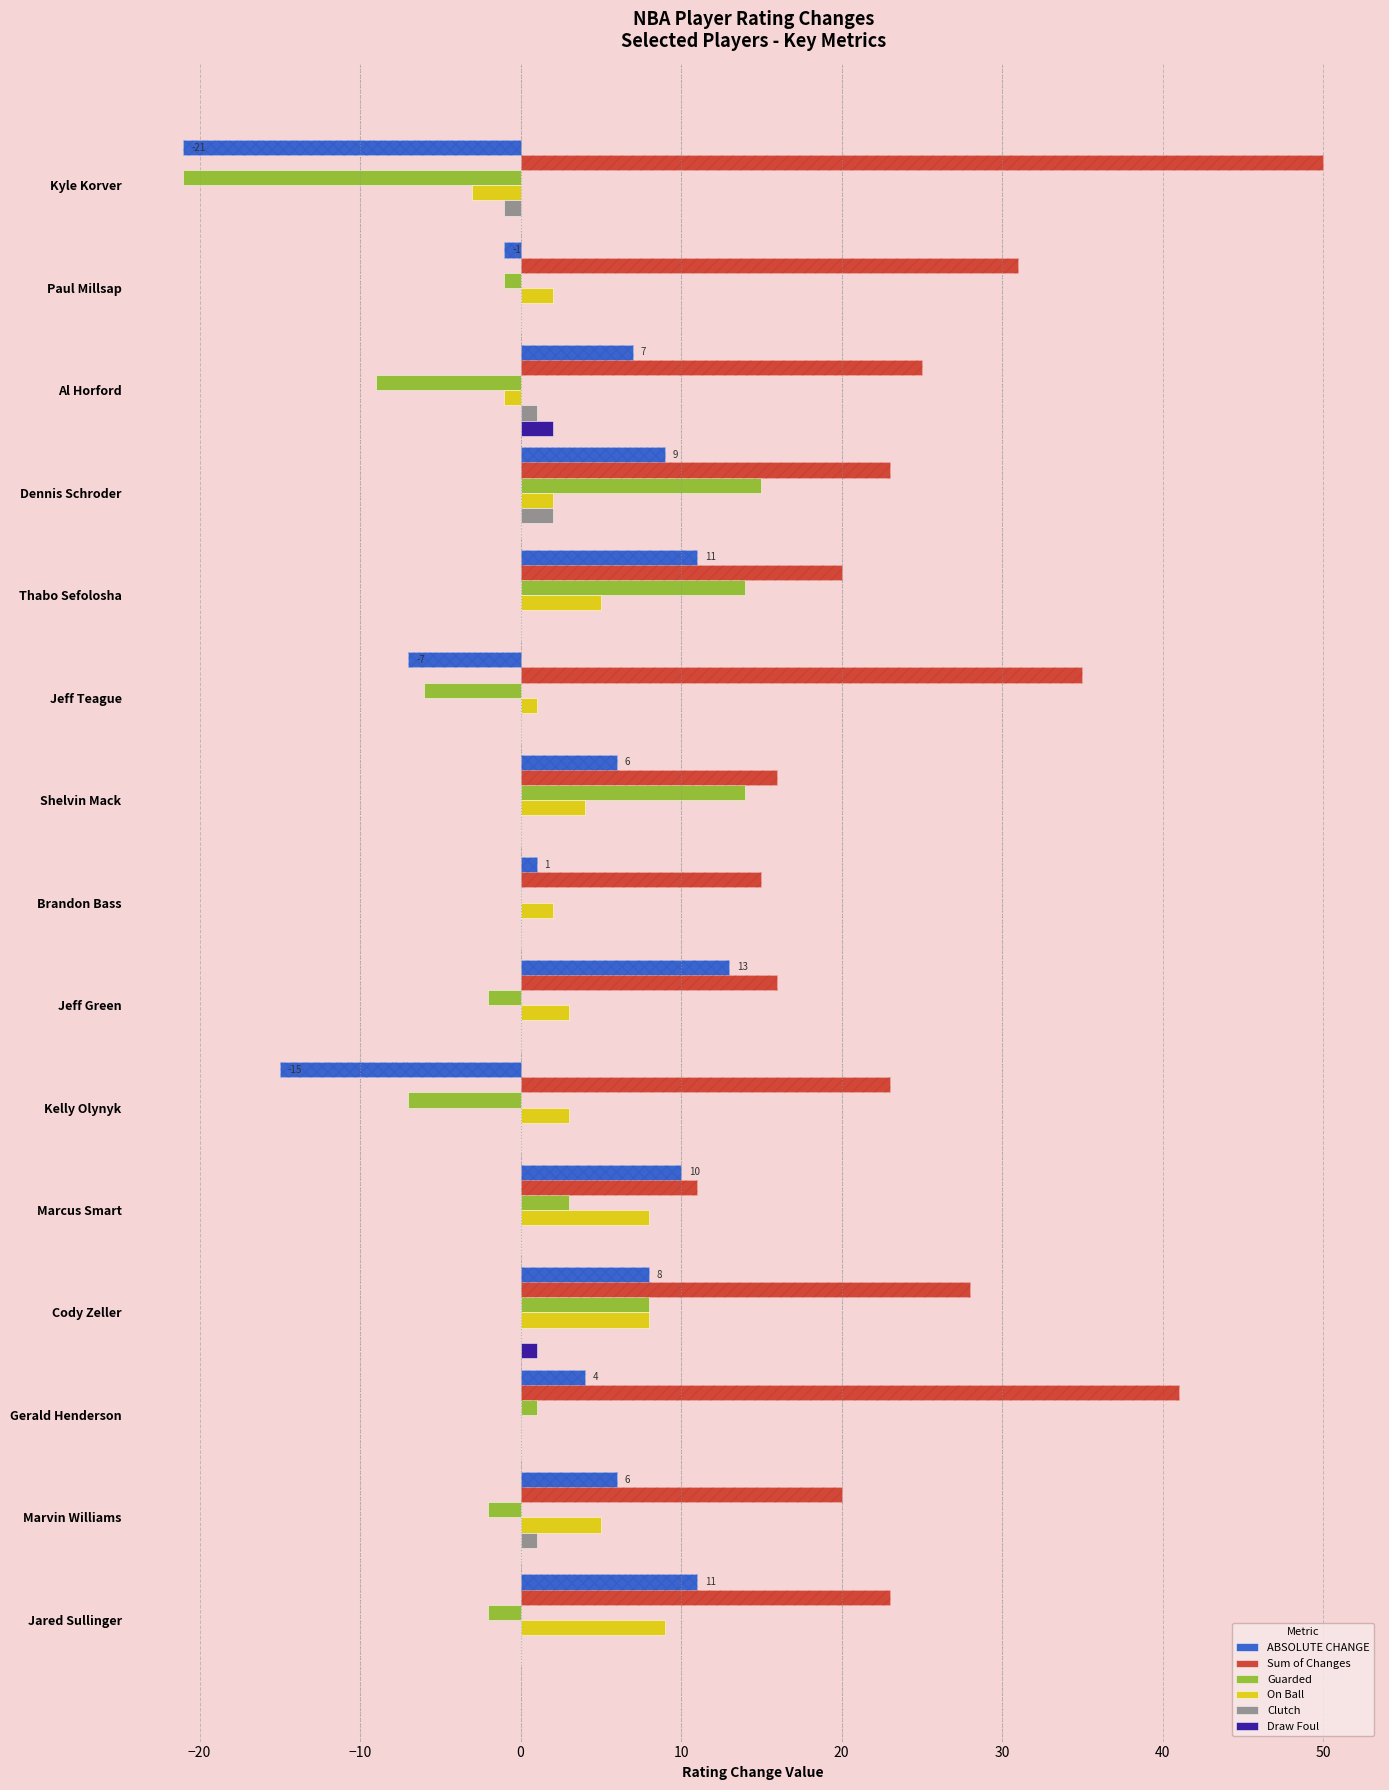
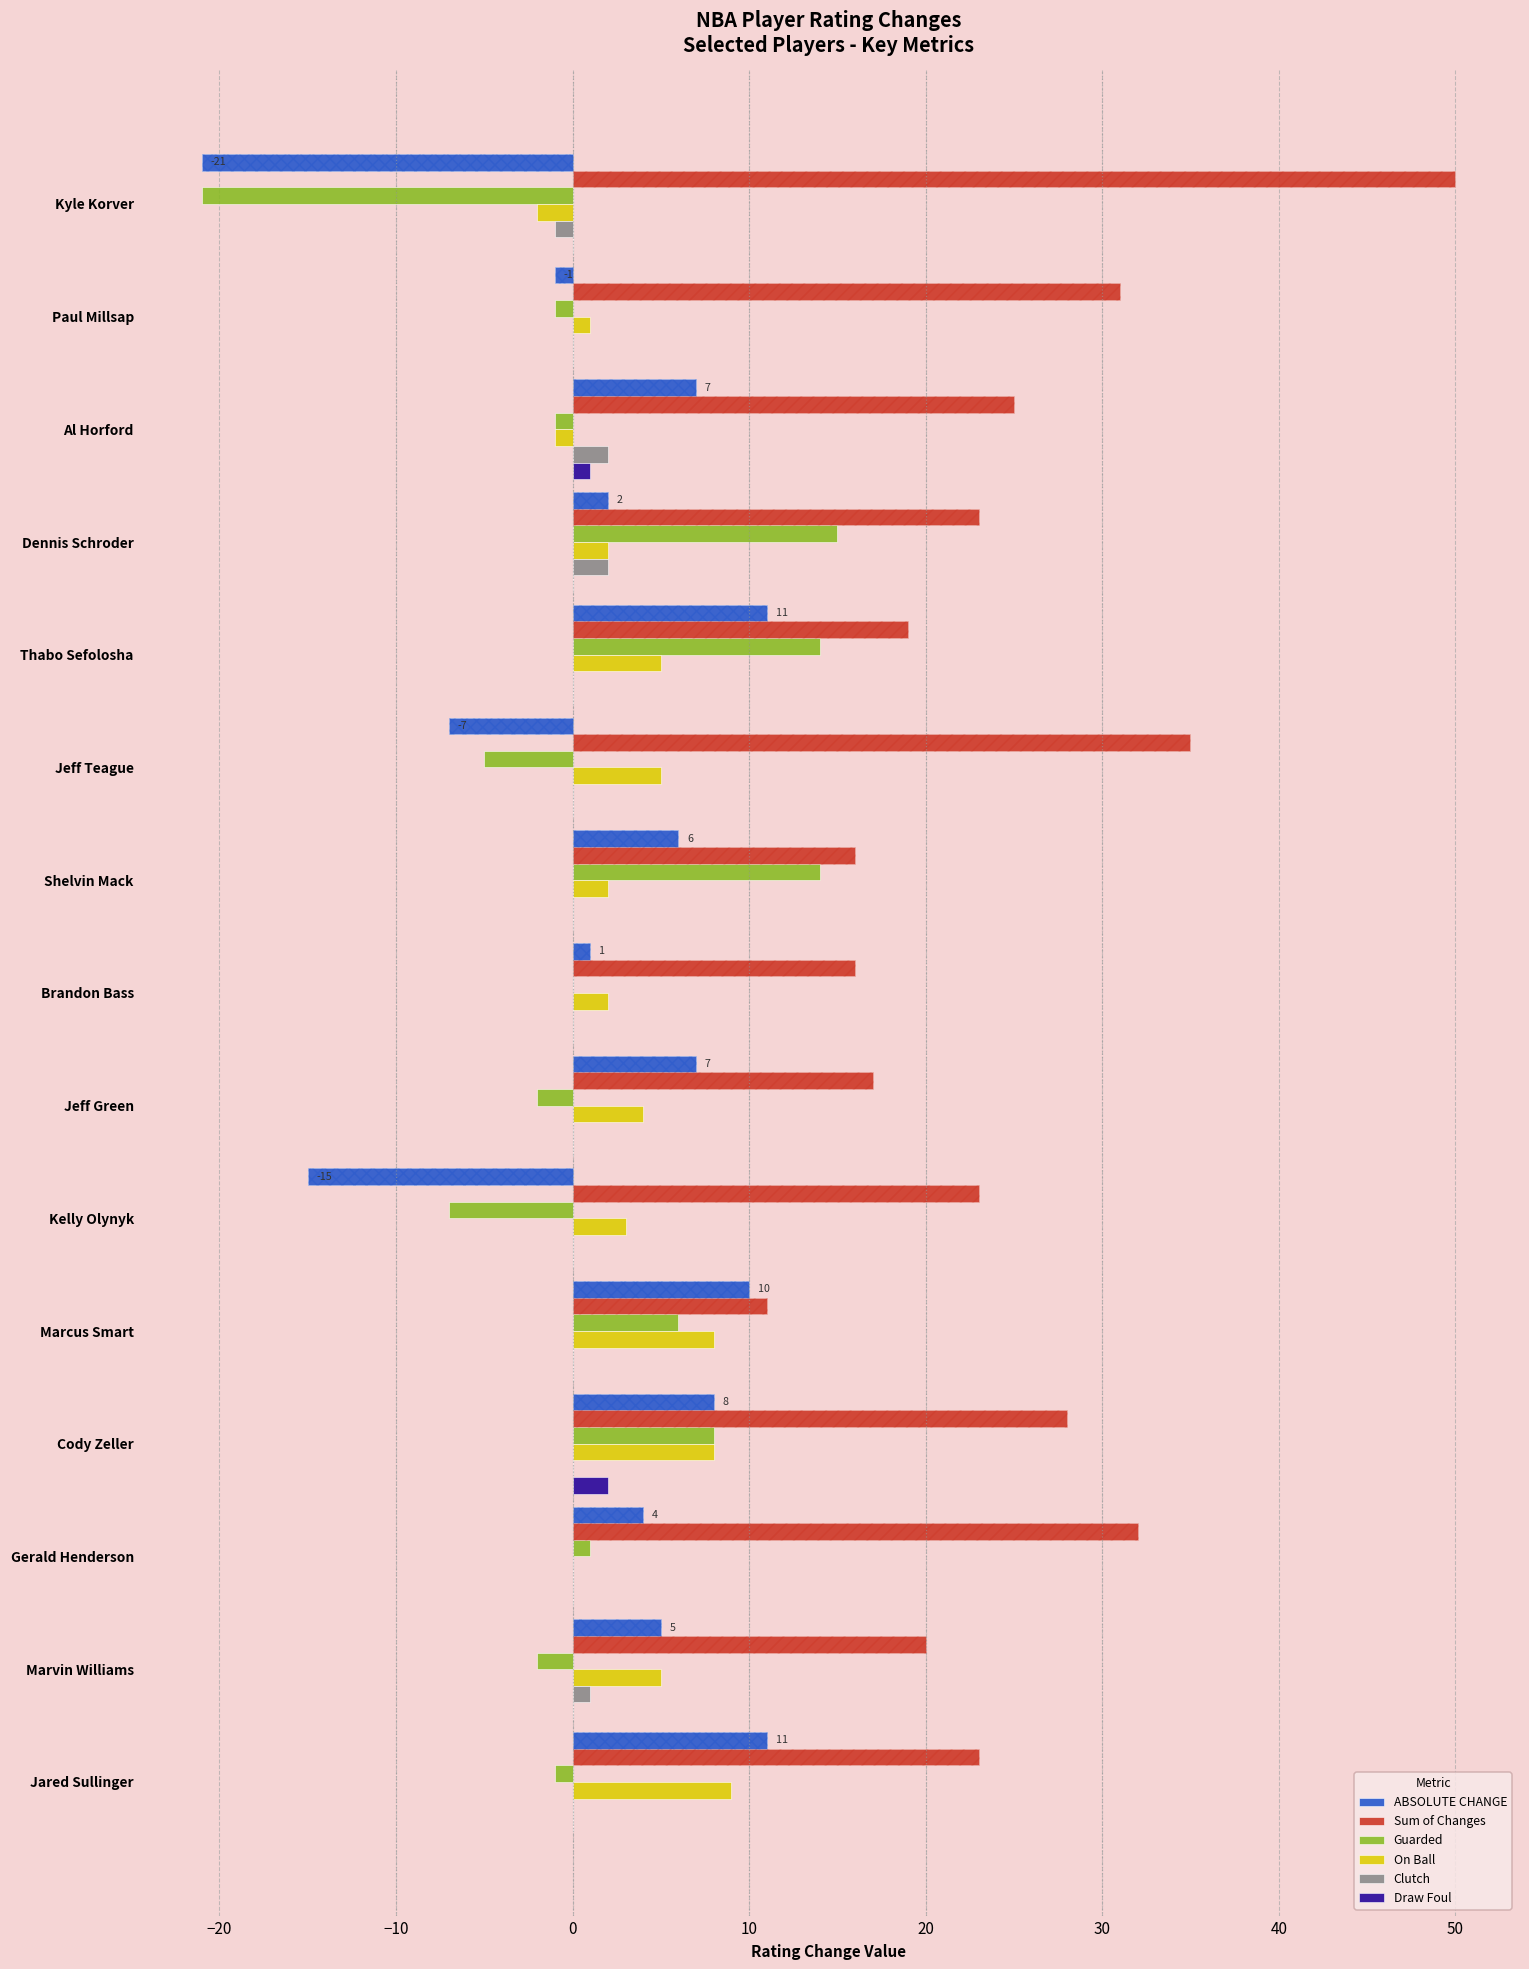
  {
    "ABSOLUTE CHANGE": {
      "Kyle Korver": -21,
      "Paul Millsap": -1,
      "Al Horford": 7,
-     "Dennis Schroder": 9,
+     "Dennis Schroder": 2,
      "Thabo Sefolosha": 11,
      "Jeff Teague": -7,
      "Shelvin Mack": 6,
      "Brandon Bass": 1,
-     "Jeff Green": 13,
+     "Jeff Green": 7,
      "Kelly Olynyk": -15,
      "Marcus Smart": 10,
      "Cody Zeller": 8,
      "Gerald Henderson": 4,
-     "Marvin Williams": 6,
+     "Marvin Williams": 5,
      "Jared Sullinger": 11
    },
    "Sum of Changes": {
      "Kyle Korver": 50,
      "Paul Millsap": 31,
      "Al Horford": 25,
      "Dennis Schroder": 23,
-     "Thabo Sefolosha": 20,
+     "Thabo Sefolosha": 19,
      "Jeff Teague": 35,
      "Shelvin Mack": 16,
-     "Brandon Bass": 15,
-     "Jeff Green": 16,
+     "Brandon Bass": 16,
+     "Jeff Green": 17,
      "Kelly Olynyk": 23,
      "Marcus Smart": 11,
      "Cody Zeller": 28,
-     "Gerald Henderson": 41,
+     "Gerald Henderson": 32,
      "Marvin Williams": 20,
      "Jared Sullinger": 23
    },
    "Guarded": {
-     "Al Horford": -9,
+     "Al Horford": -1,
      "Dennis Schroder": 15,
      "Thabo Sefolosha": 14,
-     "Jeff Teague": -6,
+     "Jeff Teague": -5,
      "Shelvin Mack": 14,
      "Brandon Bass": 0,
      "Jeff Green": -2,
      "Kelly Olynyk": -7,
-     "Marcus Smart": 3,
+     "Marcus Smart": 6,
      "Gerald Henderson": 1,
      "Marvin Williams": -2,
-     "Jared Sullinger": -2
+     "Jared Sullinger": -1
    },
    "On Ball": {
-     "Kyle Korver": -3,
-     "Paul Millsap": 2,
+     "Kyle Korver": -2,
+     "Paul Millsap": 1,
      "Al Horford": -1,
      "Dennis Schroder": 2,
      "Thabo Sefolosha": 5,
-     "Jeff Teague": 1,
-     "Shelvin Mack": 4,
+     "Jeff Teague": 5,
+     "Shelvin Mack": 2,
      "Brandon Bass": 2,
-     "Jeff Green": 3,
+     "Jeff Green": 4,
      "Kelly Olynyk": 3,
      "Marcus Smart": 8,
      "Cody Zeller": 8,
      "Gerald Henderson": 0,
      "Marvin Williams": 5,
      "Jared Sullinger": 9
    },
    "Clutch": {
      "Kyle Korver": -1,
      "Paul Millsap": 0,
-     "Al Horford": 1,
+     "Al Horford": 2,
      "Dennis Schroder": 2,
      "Thabo Sefolosha": 0,
      "Jeff Teague": 0,
      "Shelvin Mack": 0,
      "Brandon Bass": 0,
      "Jeff Green": 0,
      "Kelly Olynyk": 0,
      "Marcus Smart": 0,
      "Cody Zeller": 0,
      "Gerald Henderson": 0,
      "Marvin Williams": 1,
      "Jared Sullinger": 0
    },
    "Draw Foul": {
      "Kyle Korver": 0,
      "Paul Millsap": 0,
-     "Al Horford": 2,
+     "Al Horford": 1,
      "Dennis Schroder": 0,
      "Thabo Sefolosha": 0,
      "Jeff Teague": 0,
      "Shelvin Mack": 0,
      "Brandon Bass": 0,
      "Jeff Green": 0,
      "Kelly Olynyk": 0,
      "Marcus Smart": 0,
-     "Cody Zeller": 1,
+     "Cody Zeller": 2,
      "Gerald Henderson": 0,
      "Marvin Williams": 0,
      "Jared Sullinger": 0
    }
  }
